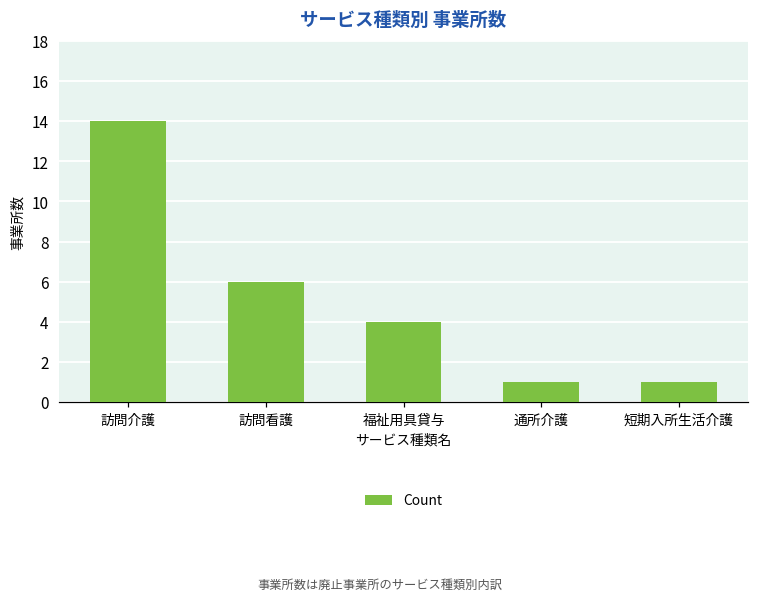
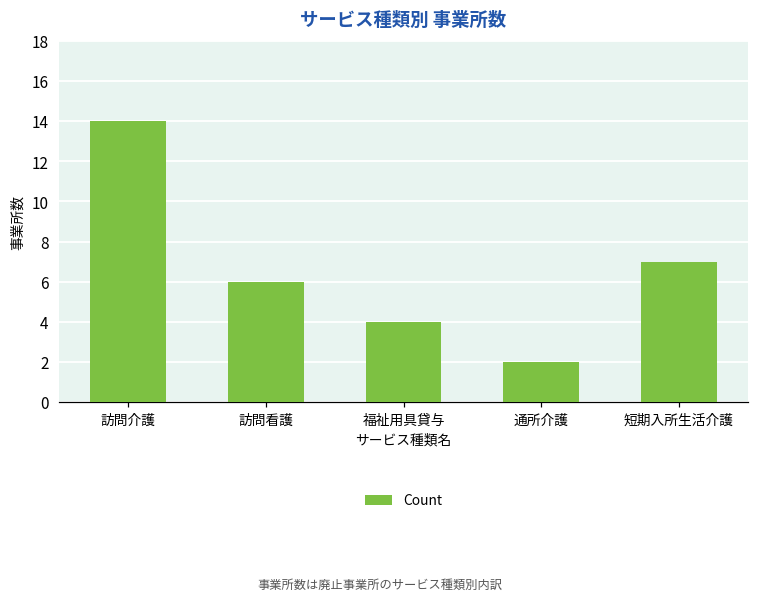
  {
    "訪問介護": 14,
    "訪問看護": 6,
    "福祉用具貸与": 4,
-   "通所介護": 1,
-   "短期入所生活介護": 1
+   "通所介護": 2,
+   "短期入所生活介護": 7
  }
